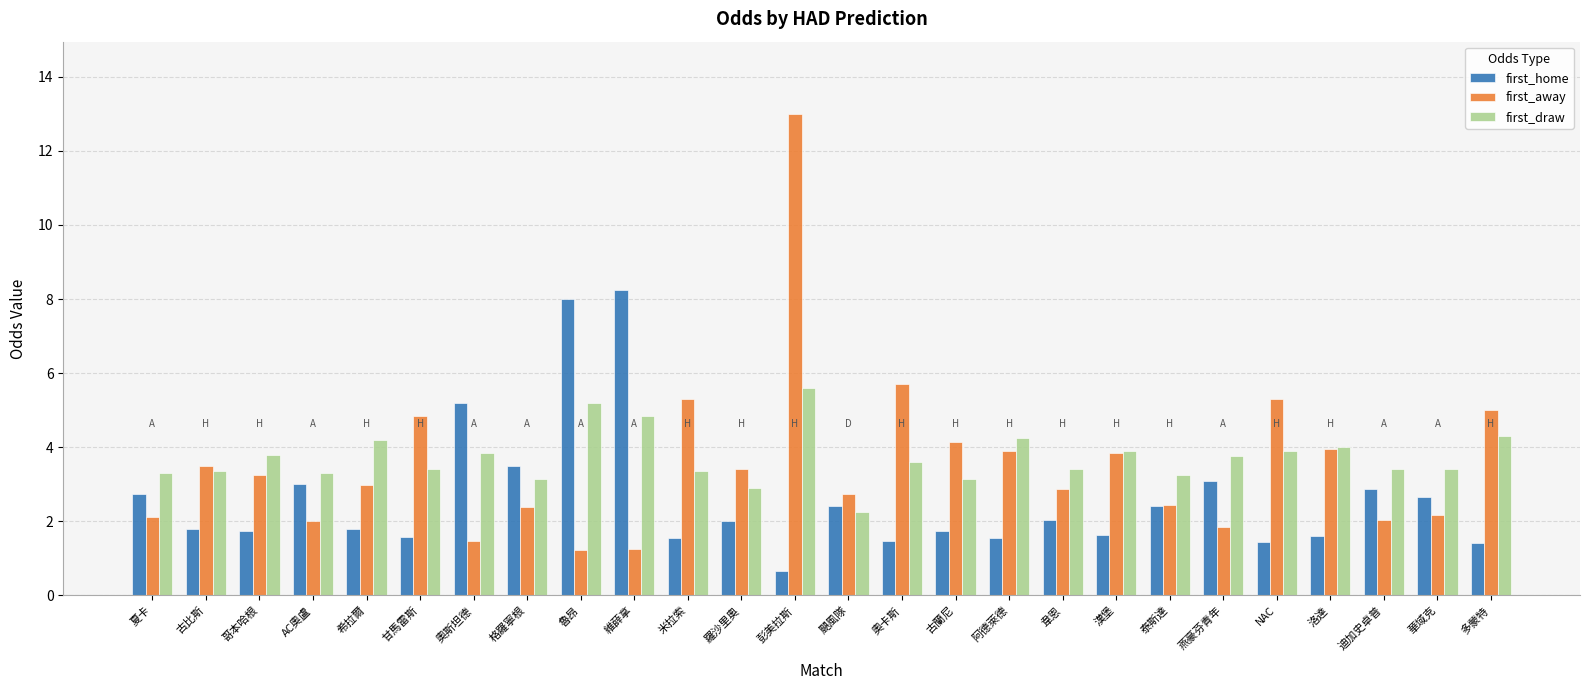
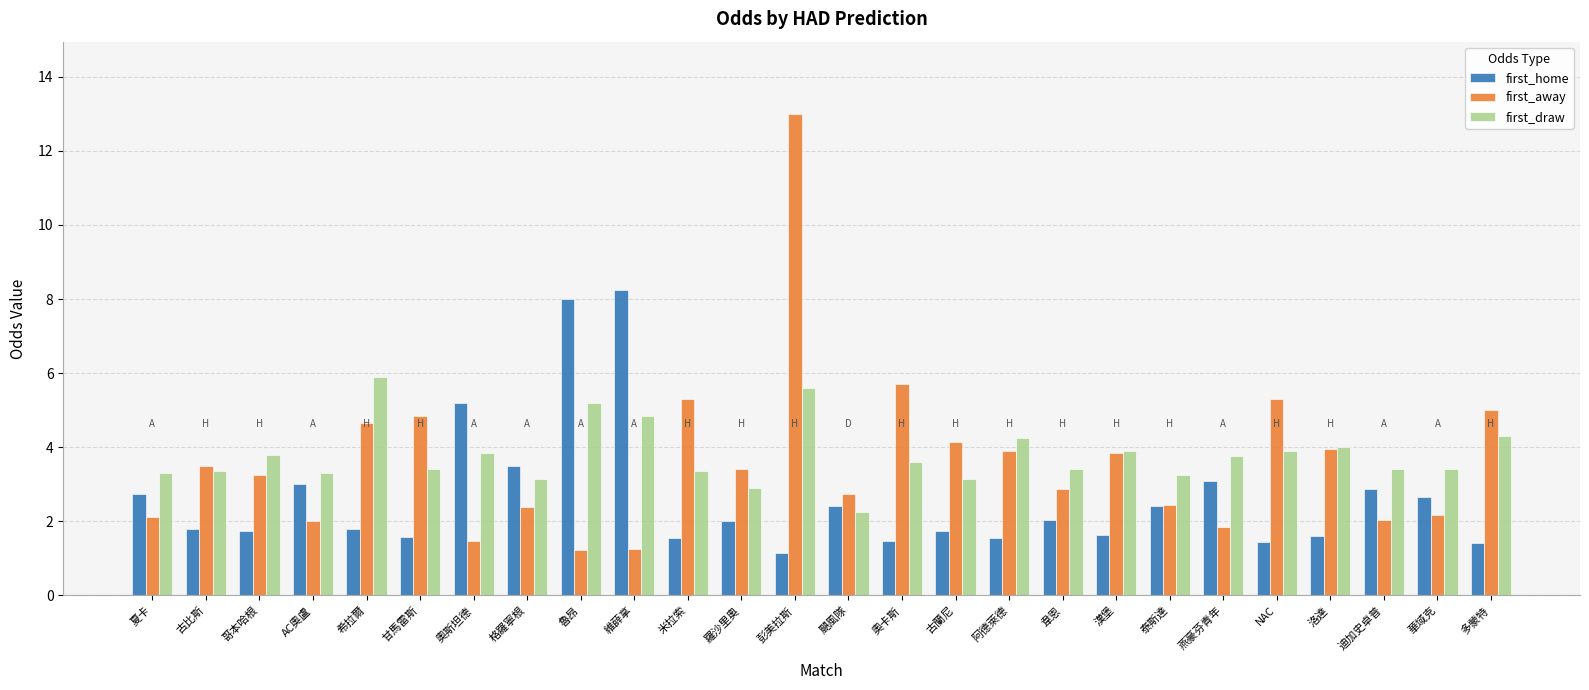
  {
    "first_home": {
      "夏卡": 2.8,
      "古比斯": 1.8,
      "哥本哈根": 1.8,
      "AC奧盧": 3.0,
      "希拉爾": 1.8,
      "甘馬雷斯": 1.6,
      "奧斯坦德": 5.2,
      "格羅寧根": 3.5,
      "魯昂": 8.0,
      "維薛拿": 8.3,
      "米拉索": 1.6,
      "羅沙里奧": 2.0,
-     "彭美拉斯": 0.7,
+     "彭美拉斯": 1.1,
      "颶風隊": 2.4,
      "奧卡斯": 1.5,
      "古蘭尼": 1.7,
      "阿德萊德": 1.6,
      "韋恩": 2.0,
      "漢堡": 1.6,
      "泰斯達": 2.4,
      "燕豪芬青年": 3.1,
      "NAC": 1.5,
      "洛達": 1.6,
      "迪加史卓普": 2.9,
      "華域克": 2.7,
      "多蒙特": 1.4
    },
    "first_away": {
      "夏卡": 2.1,
      "古比斯": 3.5,
      "哥本哈根": 3.3,
      "AC奧盧": 2.0,
-     "希拉爾": 3.0,
+     "希拉爾": 4.7,
      "甘馬雷斯": 4.9,
      "奧斯坦德": 1.5,
      "格羅寧根": 2.4,
      "魯昂": 1.2,
      "維薛拿": 1.2,
      "米拉索": 5.3,
      "羅沙里奧": 3.4,
      "彭美拉斯": 13.0,
      "颶風隊": 2.7,
      "奧卡斯": 5.7,
      "古蘭尼": 4.2,
      "阿德萊德": 3.9,
      "韋恩": 2.9,
      "漢堡": 3.9,
      "泰斯達": 2.5,
      "燕豪芬青年": 1.8,
      "NAC": 5.3,
      "洛達": 4.0,
      "迪加史卓普": 2.0,
      "華域克": 2.2,
      "多蒙特": 5.0
    },
    "first_draw": {
      "夏卡": 3.3,
      "古比斯": 3.4,
      "哥本哈根": 3.8,
      "AC奧盧": 3.3,
-     "希拉爾": 4.2,
+     "希拉爾": 5.9,
      "甘馬雷斯": 3.4,
      "奧斯坦德": 3.9,
      "格羅寧根": 3.2,
      "魯昂": 5.2,
      "維薛拿": 4.9,
      "米拉索": 3.4,
      "羅沙里奧": 2.9,
      "彭美拉斯": 5.6,
      "颶風隊": 2.3,
      "奧卡斯": 3.6,
      "古蘭尼": 3.2,
      "阿德萊德": 4.3,
      "韋恩": 3.4,
      "漢堡": 3.9,
      "泰斯達": 3.3,
      "燕豪芬青年": 3.8,
      "NAC": 3.9,
      "洛達": 4.0,
      "迪加史卓普": 3.4,
      "華域克": 3.4,
      "多蒙特": 4.3
    }
  }
